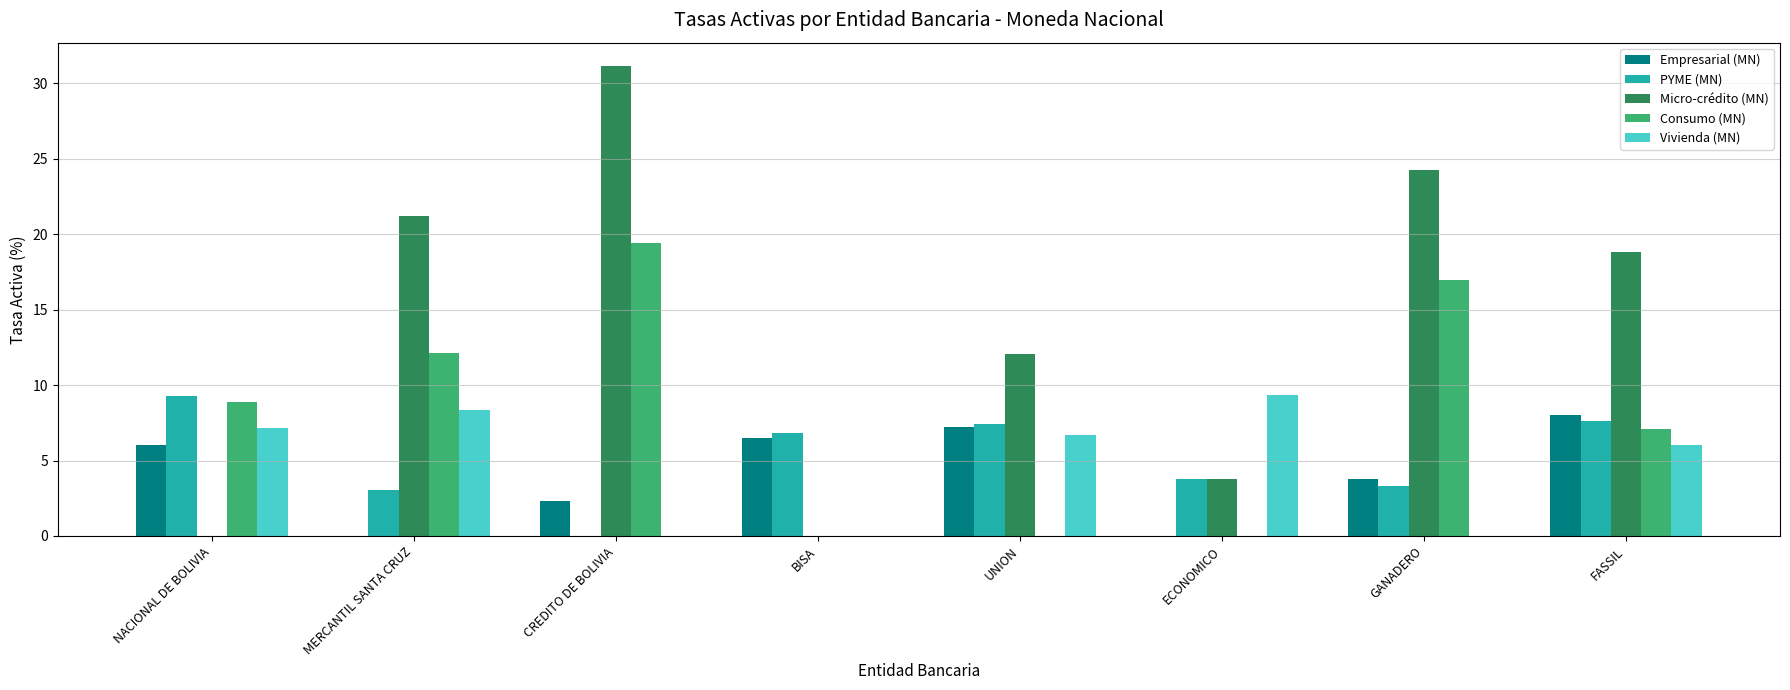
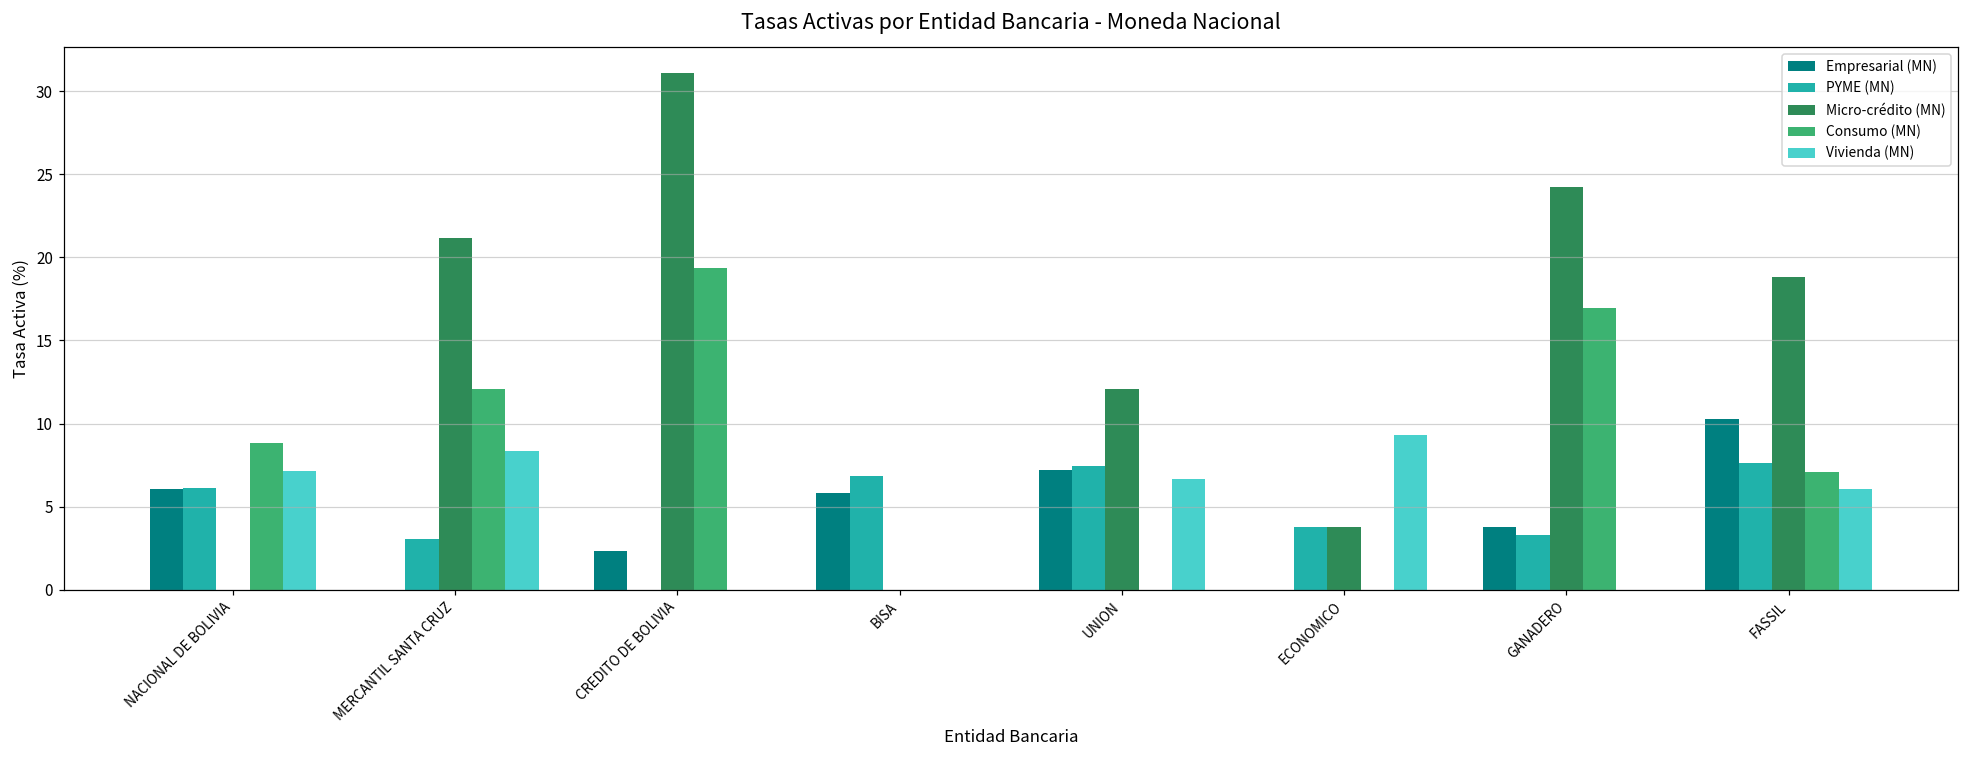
  {
    "Empresarial (MN)": {
      "NACIONAL DE BOLIVIA": 6.0,
      "MERCANTIL SANTA CRUZ": 0.0,
      "CREDITO DE BOLIVIA": 2.3,
-     "BISA": 6.5,
+     "BISA": 5.8,
      "UNION": 7.2,
      "ECONOMICO": 0.0,
      "GANADERO": 3.8,
-     "FASSIL": 8.0
+     "FASSIL": 10.3
    },
    "PYME (MN)": {
-     "NACIONAL DE BOLIVIA": 9.3,
+     "NACIONAL DE BOLIVIA": 6.1,
      "MERCANTIL SANTA CRUZ": 3.0,
      "CREDITO DE BOLIVIA": 0.0,
      "BISA": 6.8,
      "UNION": 7.4,
      "ECONOMICO": 3.8,
      "GANADERO": 3.3,
      "FASSIL": 7.6
    },
    "Vivienda (MN)": {
      "NACIONAL DE BOLIVIA": 7.1,
      "MERCANTIL SANTA CRUZ": 8.4,
      "CREDITO DE BOLIVIA": 0.0,
      "BISA": 0.0,
      "UNION": 6.7,
      "ECONOMICO": 9.3,
      "GANADERO": 0.0,
      "FASSIL": 6.0
    }
  }
